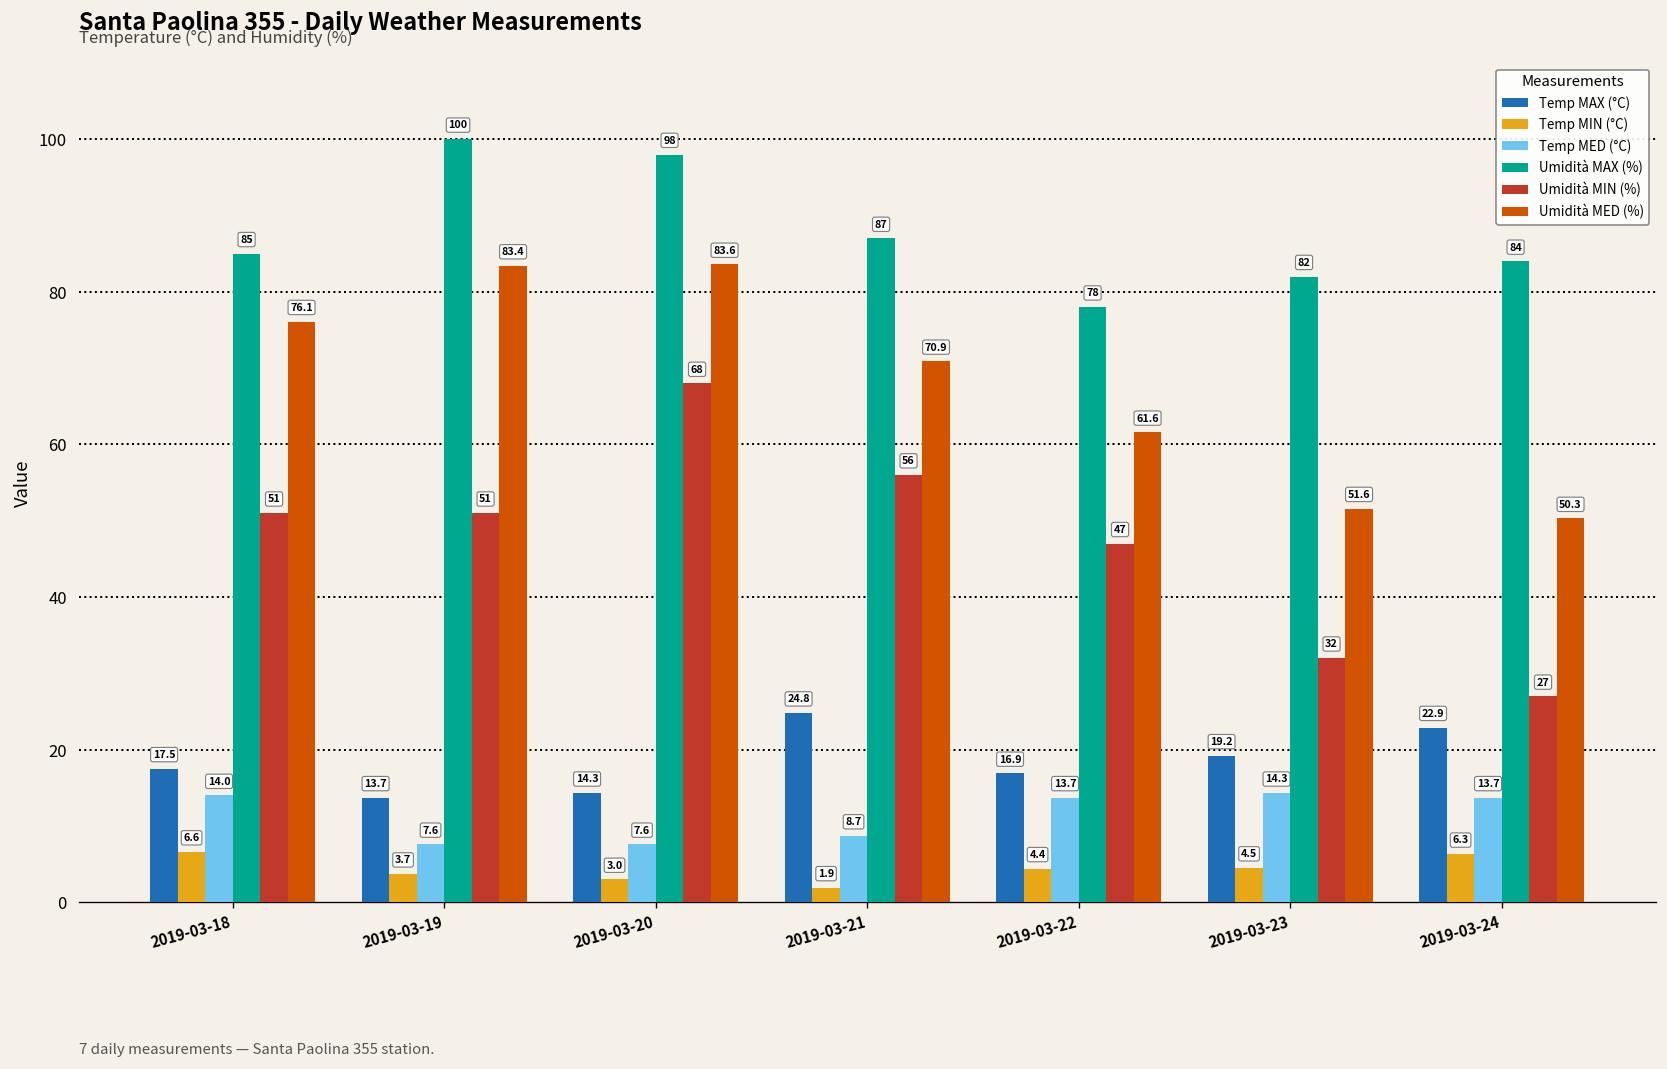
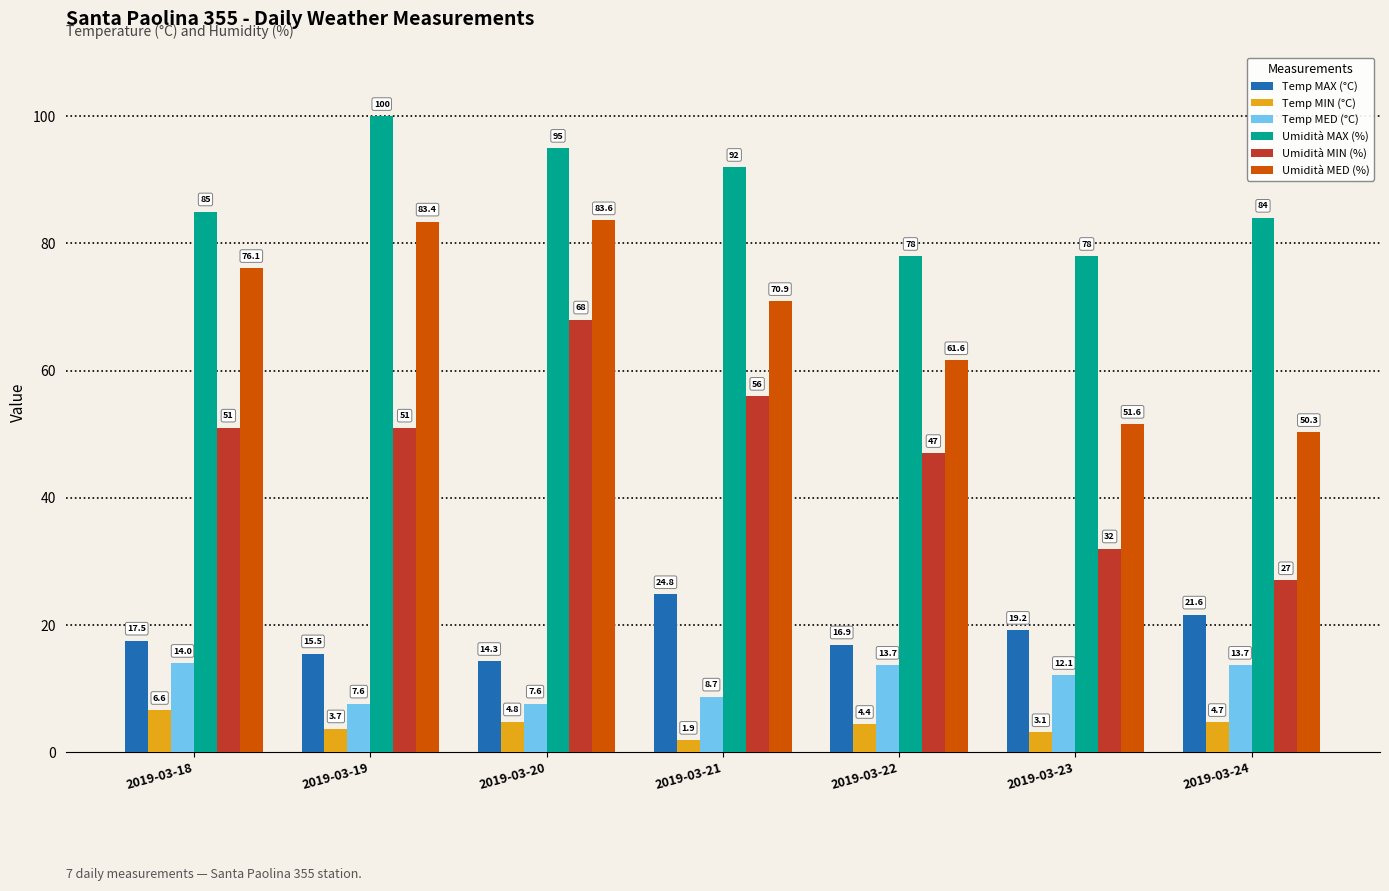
  {
    "Temp MAX (°C)": {
-     "2019-03-19": 13.7,
-     "2019-03-24": 22.9
+     "2019-03-19": 15.5,
+     "2019-03-24": 21.6
    },
    "Temp MIN (°C)": {
-     "2019-03-20": 3.0,
-     "2019-03-23": 4.5,
-     "2019-03-24": 6.3
+     "2019-03-20": 4.8,
+     "2019-03-23": 3.1,
+     "2019-03-24": 4.7
    },
    "Temp MED (°C)": {
-     "2019-03-23": 14.3
+     "2019-03-23": 12.1
    },
    "Umidità MAX (%)": {
-     "2019-03-20": 98,
-     "2019-03-21": 87,
-     "2019-03-23": 82
+     "2019-03-20": 95,
+     "2019-03-21": 92,
+     "2019-03-23": 78
    }
  }
